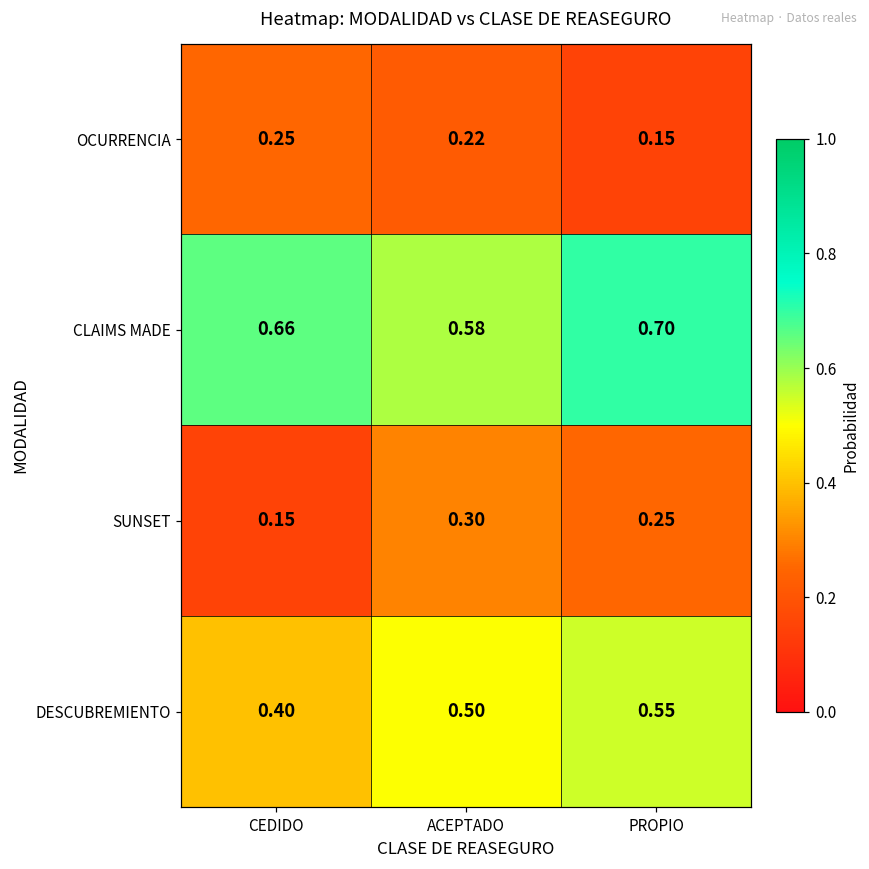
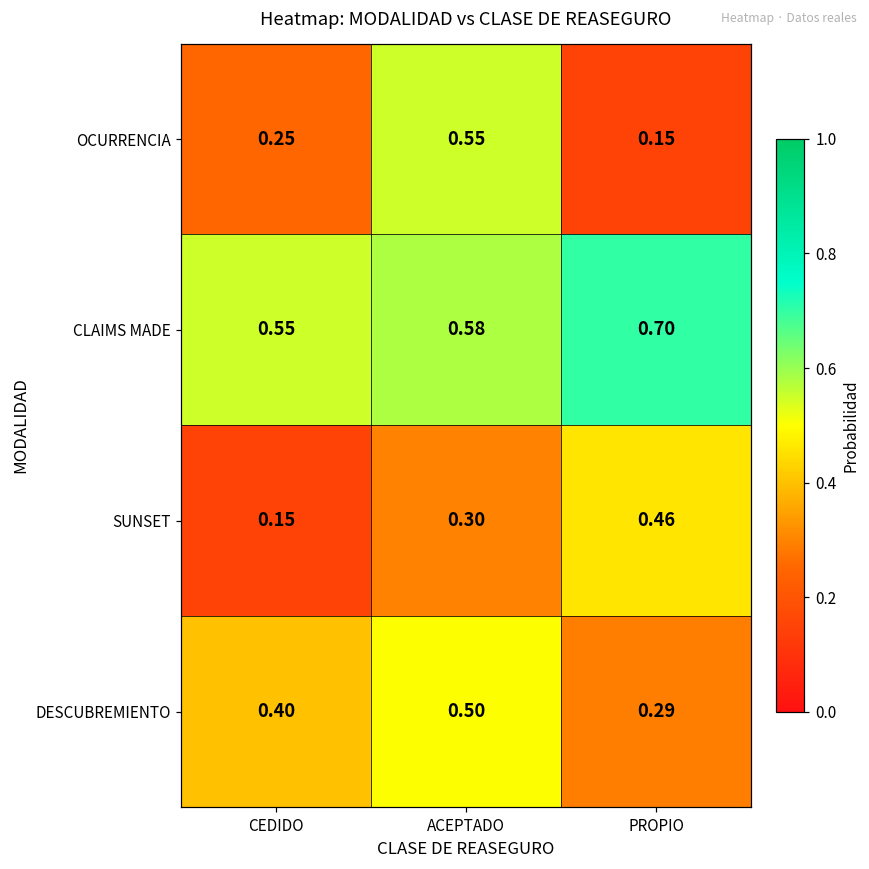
  {
    "OCURRENCIA": {
      "CEDIDO": 0.25,
-     "ACEPTADO": 0.22,
+     "ACEPTADO": 0.55,
      "PROPIO": 0.15
    },
    "CLAIMS MADE": {
-     "CEDIDO": 0.66,
+     "CEDIDO": 0.55,
      "ACEPTADO": 0.58,
      "PROPIO": 0.70
    },
    "SUNSET": {
      "CEDIDO": 0.15,
      "ACEPTADO": 0.30,
-     "PROPIO": 0.25
+     "PROPIO": 0.46
    },
    "DESCUBREMIENTO": {
      "CEDIDO": 0.40,
      "ACEPTADO": 0.50,
-     "PROPIO": 0.55
+     "PROPIO": 0.29
    }
  }
